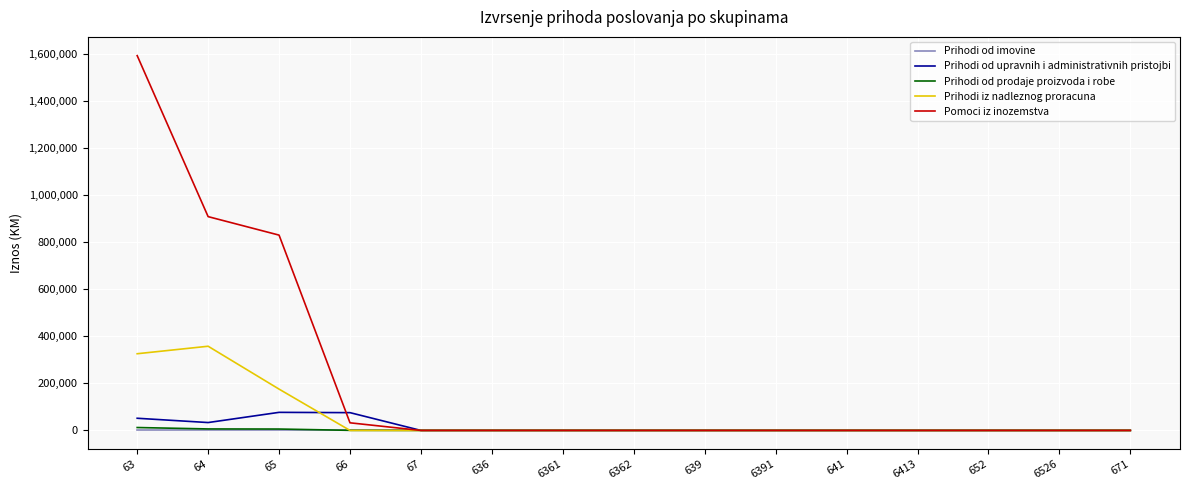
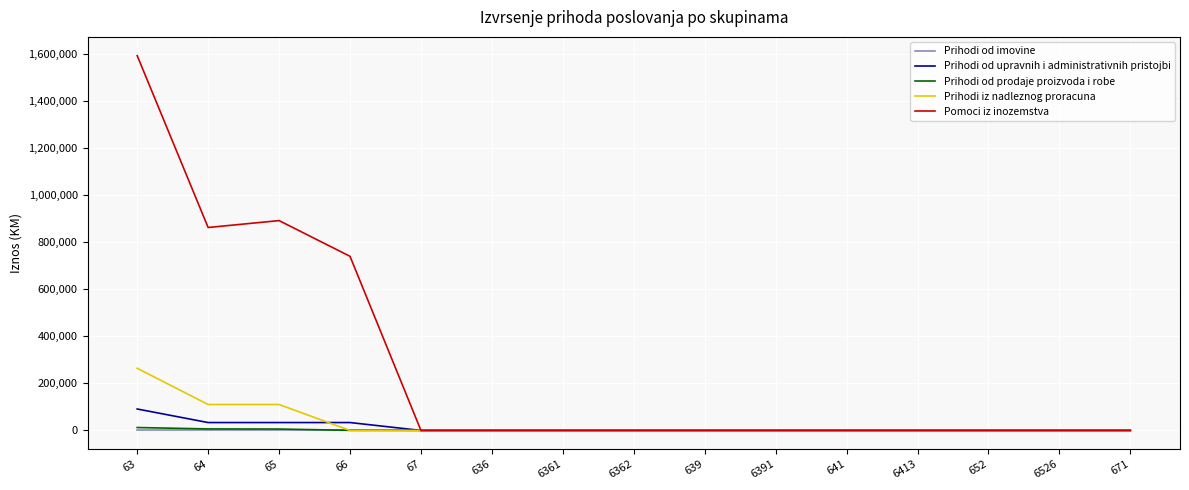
  {
    "Prihodi od imovine": {
      "63": "0"
    },
    "Prihodi od upravnih i administrativnih pristojbi": {
-     "63": "50,000",
+     "63": "90,000",
      "64": "30,000",
-     "65": "80,000",
-     "66": "80,000"
+     "65": "30,000",
+     "66": "30,000"
    },
    "Prihodi od prodaje proizvoda i robe": {
      "63": "10,000"
    },
    "Prihodi iz nadleznog proracuna": {
-     "63": "330,000",
-     "64": "360,000",
-     "65": "180,000"
+     "63": "260,000",
+     "64": "110,000",
+     "65": "110,000"
    },
    "Pomoci iz inozemstva": {
      "63": "1,590,000",
-     "64": "910,000",
-     "65": "830,000",
-     "66": "30,000"
+     "64": "860,000",
+     "65": "890,000",
+     "66": "740,000"
    }
  }
